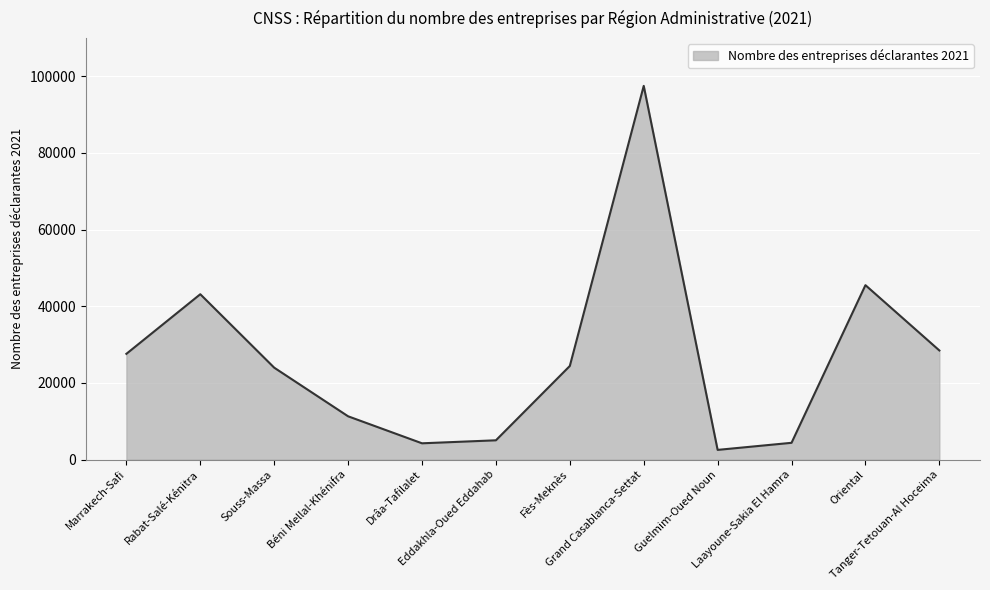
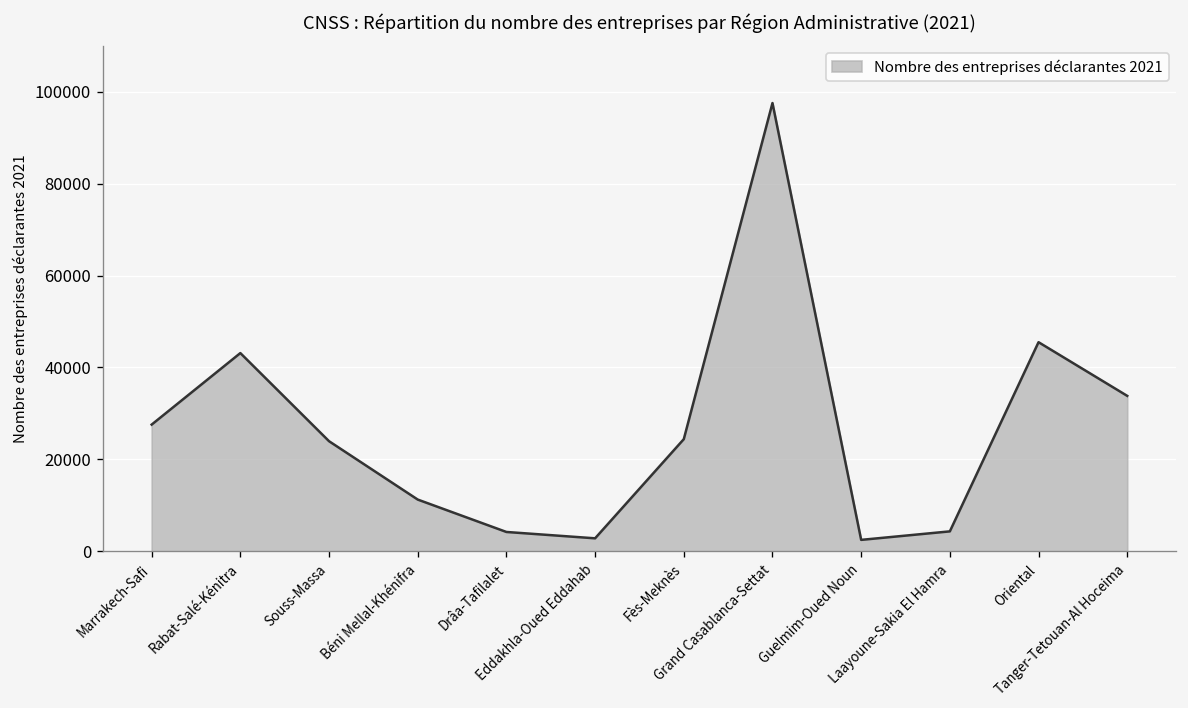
  {
    "Marrakech-Safi": 28000,
    "Rabat-Salé-Kénitra": 43000,
    "Souss-Massa": 24000,
    "Béni Mellal-Khénifra": 11000,
    "Drâa-Tafilalet": 4000,
-   "Eddakhla-Oued Eddahab": 5000,
+   "Eddakhla-Oued Eddahab": 3000,
    "Fès-Meknès": 24000,
    "Grand Casablanca-Settat": 98000,
    "Guelmim-Oued Noun": 3000,
    "Laayoune-Sakia El Hamra": 4000,
    "Oriental": 45000,
-   "Tanger-Tetouan-Al Hoceima": 28000
+   "Tanger-Tetouan-Al Hoceima": 34000
  }
